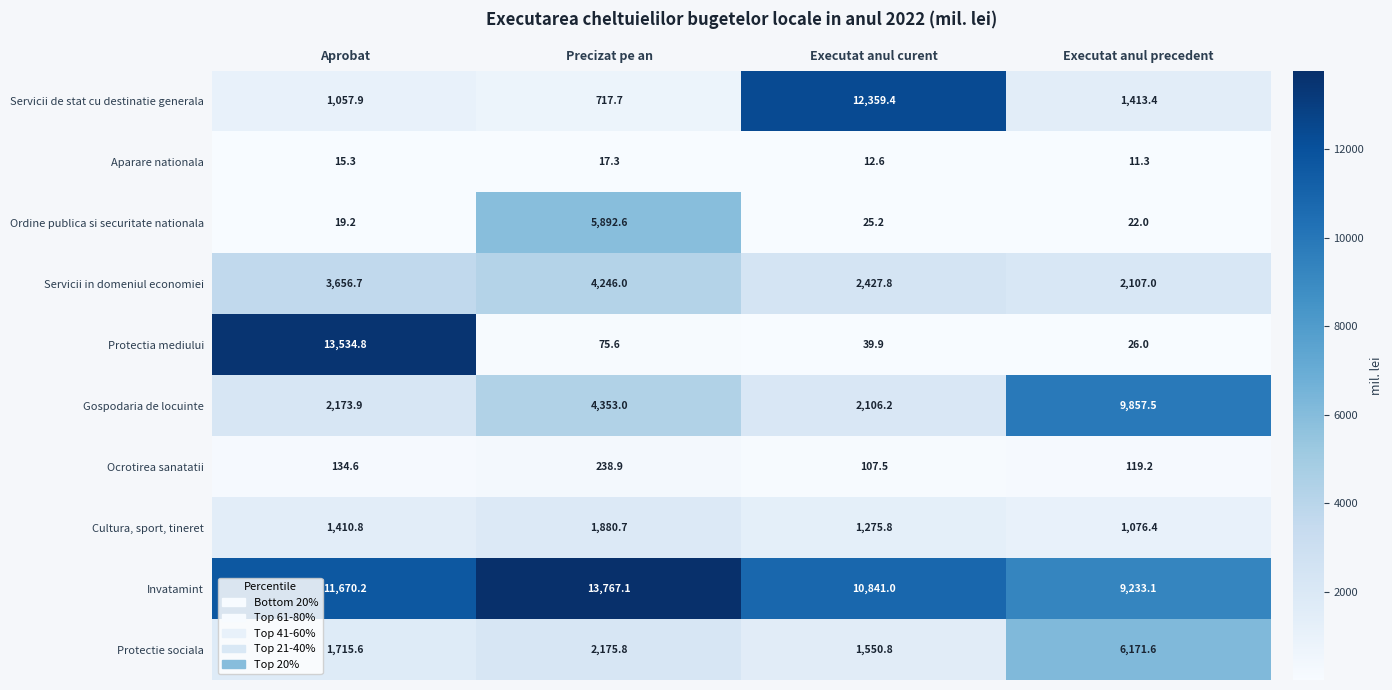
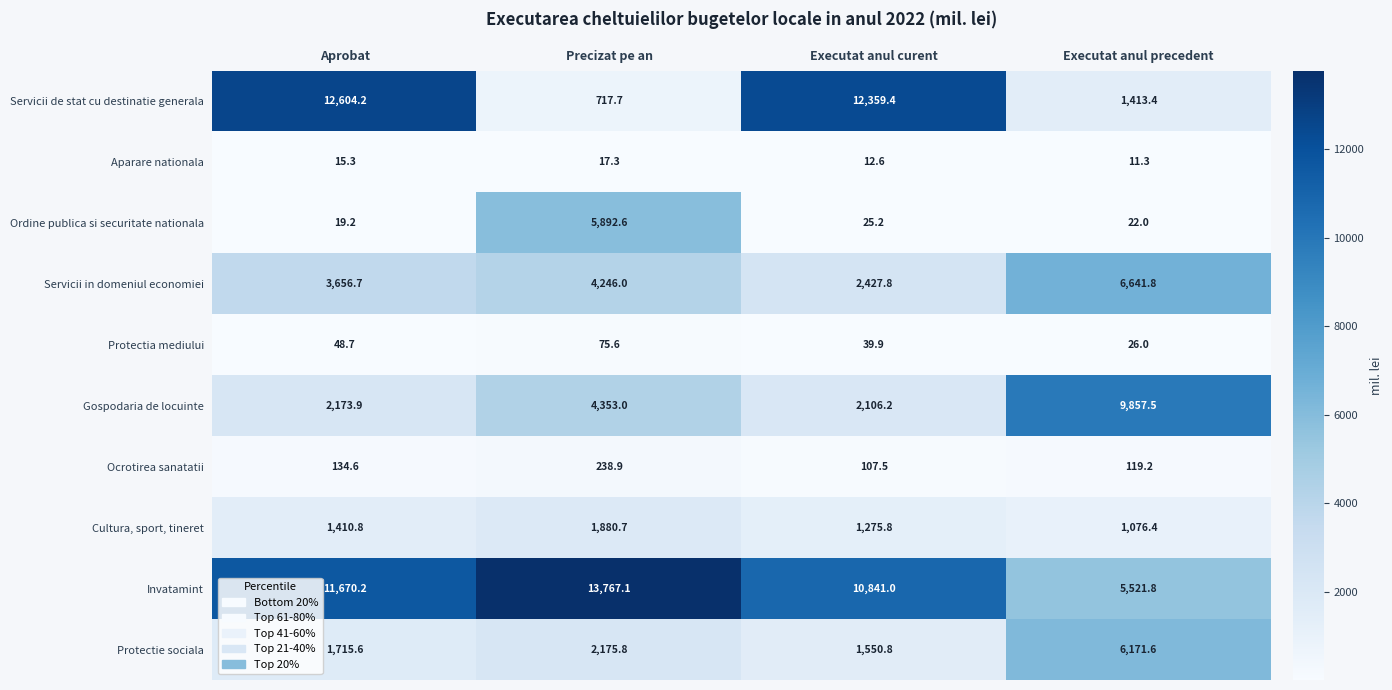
  {
    "Servicii de stat cu destinatie generala": {
-     "Aprobat": "1,057.9",
+     "Aprobat": "12,604.2",
      "Precizat pe an": "717.7",
      "Executat anul curent": "12,359.4",
      "Executat anul precedent": "1,413.4"
    },
    "Aparare nationala": {
      "Aprobat": "15.3",
      "Precizat pe an": "17.3",
      "Executat anul curent": "12.6",
      "Executat anul precedent": "11.3"
    },
    "Ordine publica si securitate nationala": {
      "Aprobat": "19.2",
      "Precizat pe an": "5,892.6",
      "Executat anul curent": "25.2",
      "Executat anul precedent": "22.0"
    },
    "Servicii in domeniul economiei": {
      "Aprobat": "3,656.7",
      "Precizat pe an": "4,246.0",
      "Executat anul curent": "2,427.8",
-     "Executat anul precedent": "2,107.0"
+     "Executat anul precedent": "6,641.8"
    },
    "Protectia mediului": {
-     "Aprobat": "13,534.8",
+     "Aprobat": "48.7",
      "Precizat pe an": "75.6",
      "Executat anul curent": "39.9",
      "Executat anul precedent": "26.0"
    },
    "Gospodaria de locuinte": {
      "Aprobat": "2,173.9",
      "Precizat pe an": "4,353.0",
      "Executat anul curent": "2,106.2",
      "Executat anul precedent": "9,857.5"
    },
    "Ocrotirea sanatatii": {
      "Aprobat": "134.6",
      "Precizat pe an": "238.9",
      "Executat anul curent": "107.5",
      "Executat anul precedent": "119.2"
    },
    "Cultura, sport, tineret": {
      "Aprobat": "1,410.8",
      "Precizat pe an": "1,880.7",
      "Executat anul curent": "1,275.8",
      "Executat anul precedent": "1,076.4"
    },
    "Invatamint": {
      "Aprobat": "11,670.2",
      "Precizat pe an": "13,767.1",
      "Executat anul curent": "10,841.0",
-     "Executat anul precedent": "9,233.1"
+     "Executat anul precedent": "5,521.8"
    },
    "Protectie sociala": {
      "Aprobat": "1,715.6",
      "Precizat pe an": "2,175.8",
      "Executat anul curent": "1,550.8",
      "Executat anul precedent": "6,171.6"
    }
  }
